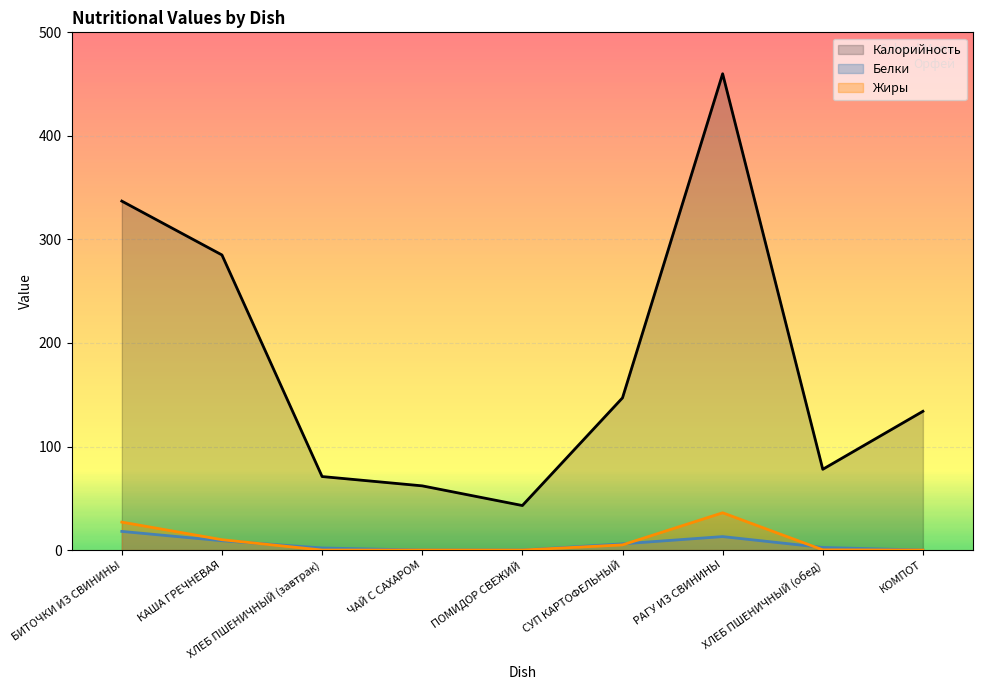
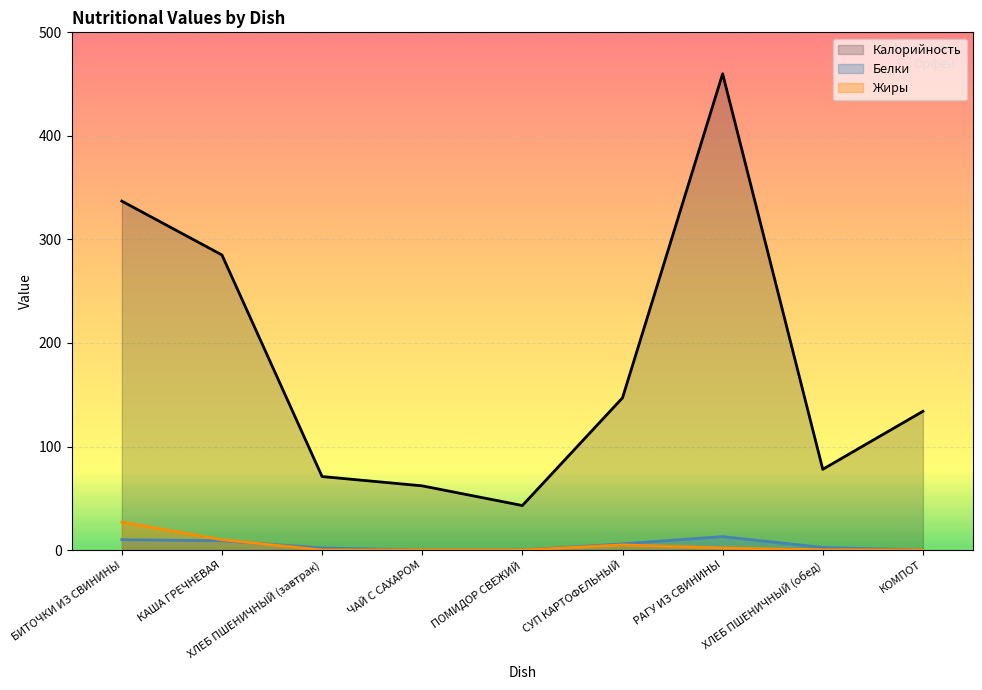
  {
    "Калорийность": {
      "БИТОЧКИ ИЗ СВИНИНЫ": 337,
      "КАША ГРЕЧНЕВАЯ": 285,
      "ХЛЕБ ПШЕНИЧНЫЙ (завтрак)": 71,
      "ЧАЙ С САХАРОМ": 62,
      "ПОМИДОР СВЕЖИЙ": 43,
      "СУП КАРТОФЕЛЬНЫЙ": 147,
      "РАГУ ИЗ СВИНИНЫ": 460,
      "ХЛЕБ ПШЕНИЧНЫЙ (обед)": 78,
      "КОМПОТ": 134
    },
    "Белки": {
-     "БИТОЧКИ ИЗ СВИНИНЫ": 18,
+     "БИТОЧКИ ИЗ СВИНИНЫ": 10,
      "РАГУ ИЗ СВИНИНЫ": 13
    },
    "Жиры": {
      "БИТОЧКИ ИЗ СВИНИНЫ": 27,
-     "РАГУ ИЗ СВИНИНЫ": 36
+     "РАГУ ИЗ СВИНИНЫ": 2
    }
  }
